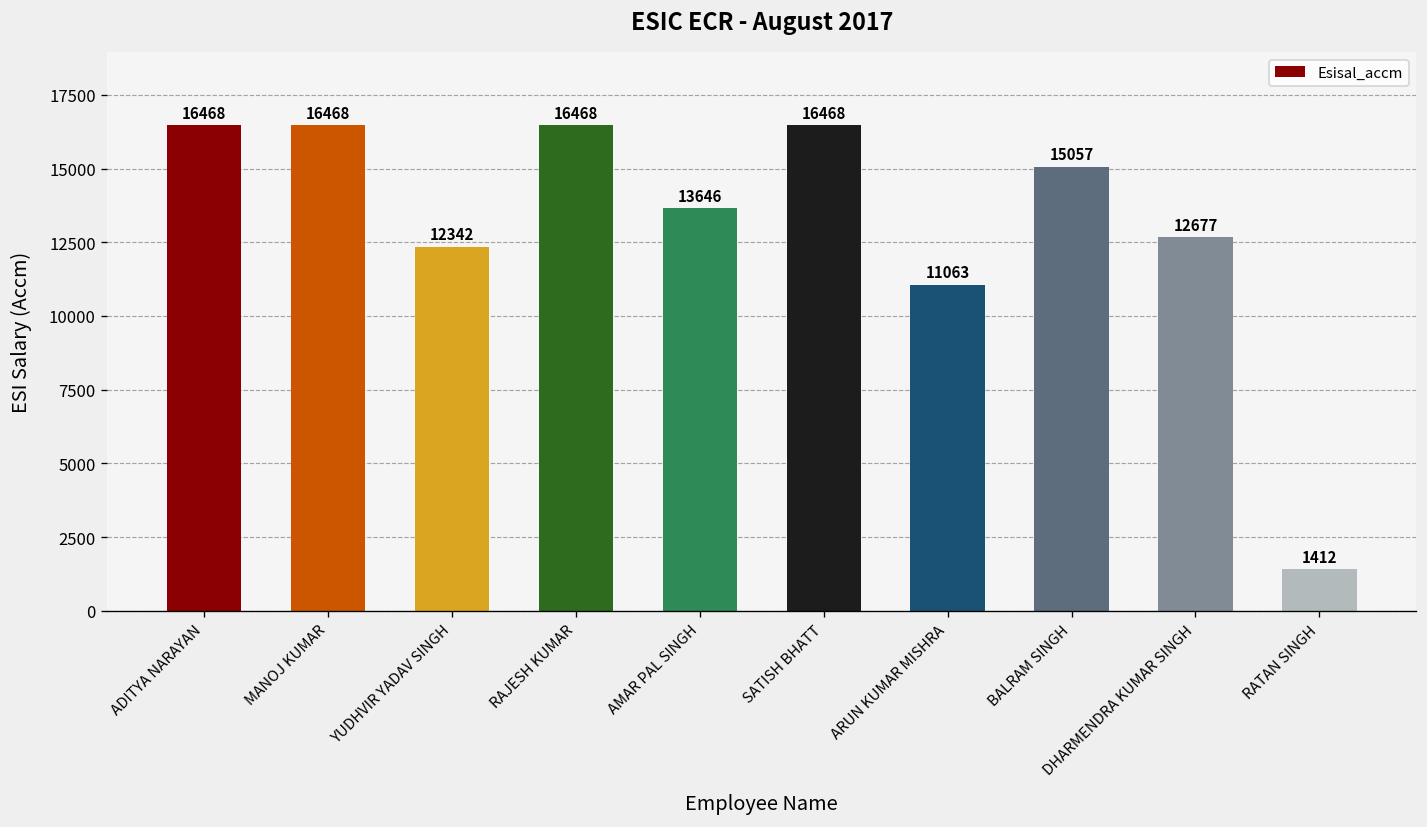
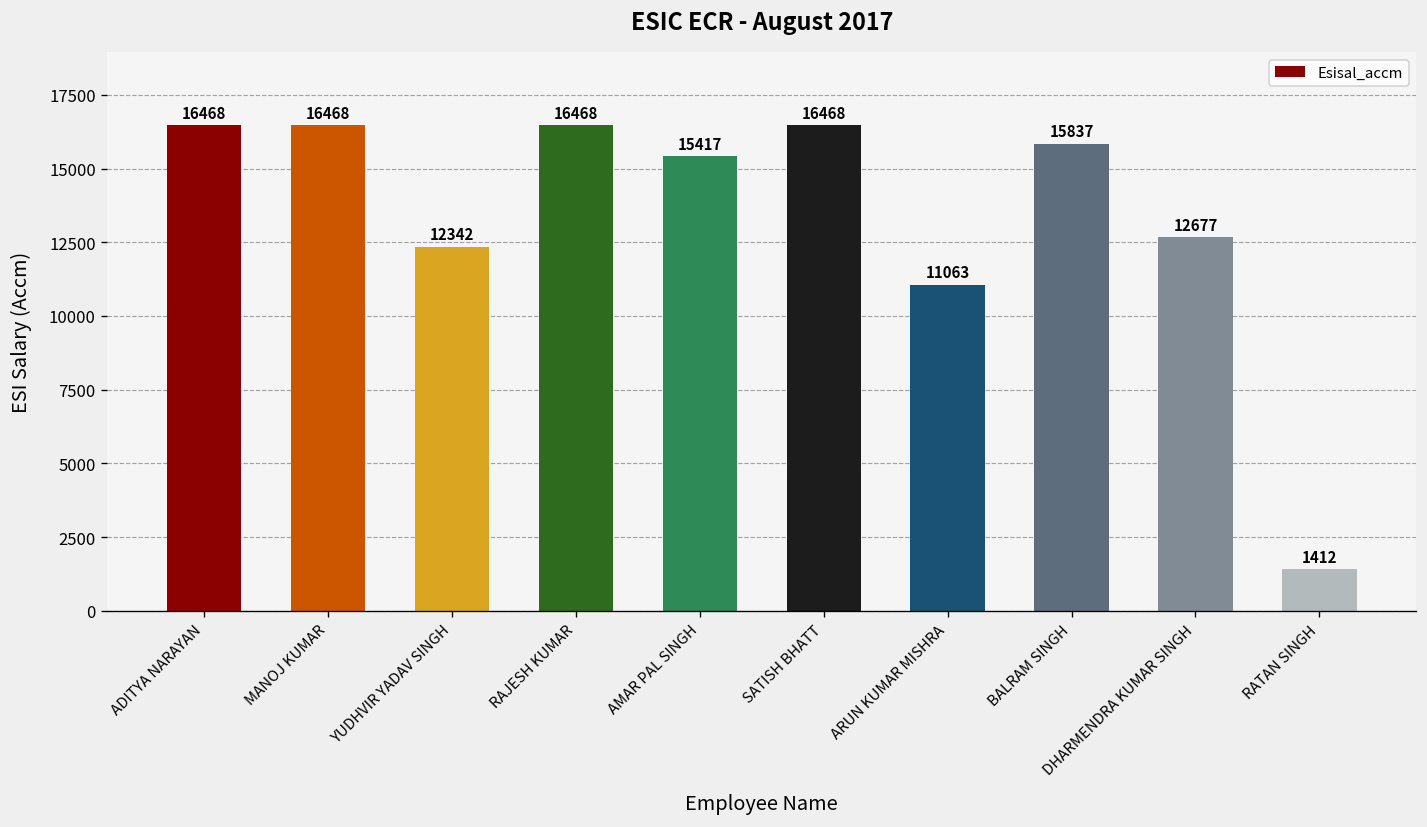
  {
    "ADITYA NARAYAN": 16468,
    "MANOJ KUMAR": 16468,
    "YUDHVIR YADAV SINGH": 12342,
    "RAJESH KUMAR": 16468,
-   "AMAR PAL SINGH": 13646,
+   "AMAR PAL SINGH": 15417,
    "SATISH BHATT": 16468,
    "ARUN KUMAR MISHRA": 11063,
-   "BALRAM SINGH": 15057,
+   "BALRAM SINGH": 15837,
    "DHARMENDRA KUMAR SINGH": 12677,
    "RATAN SINGH": 1412
  }
